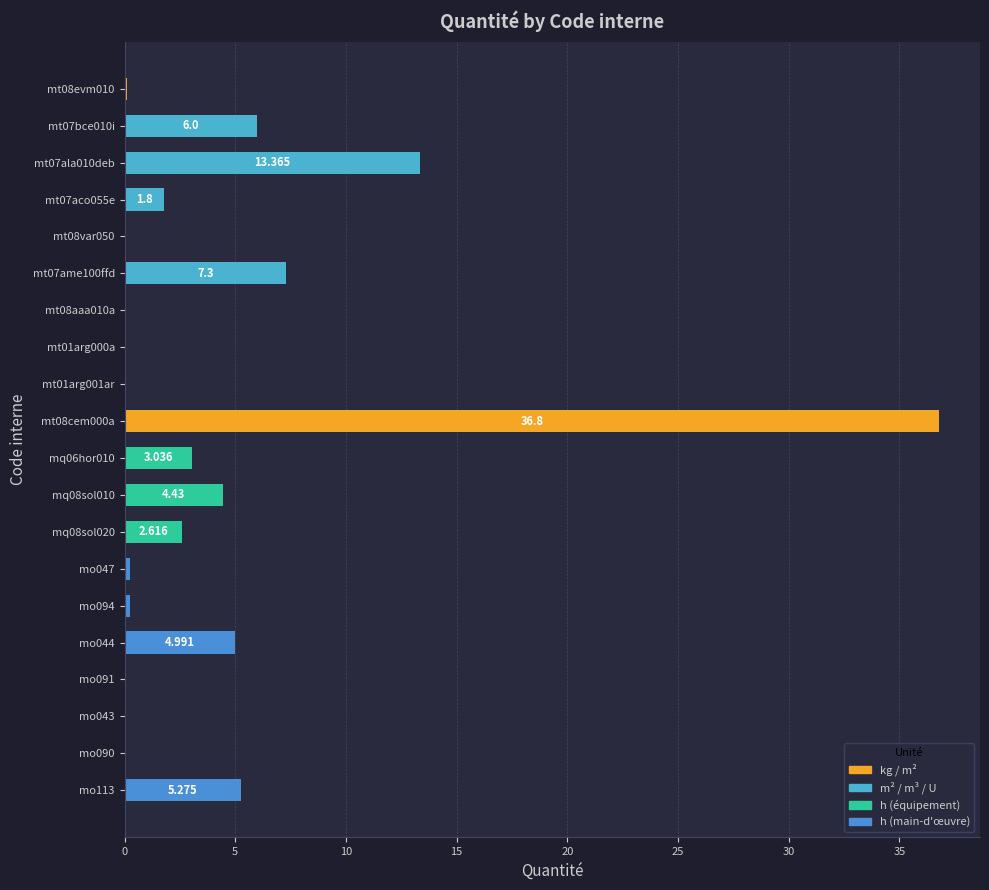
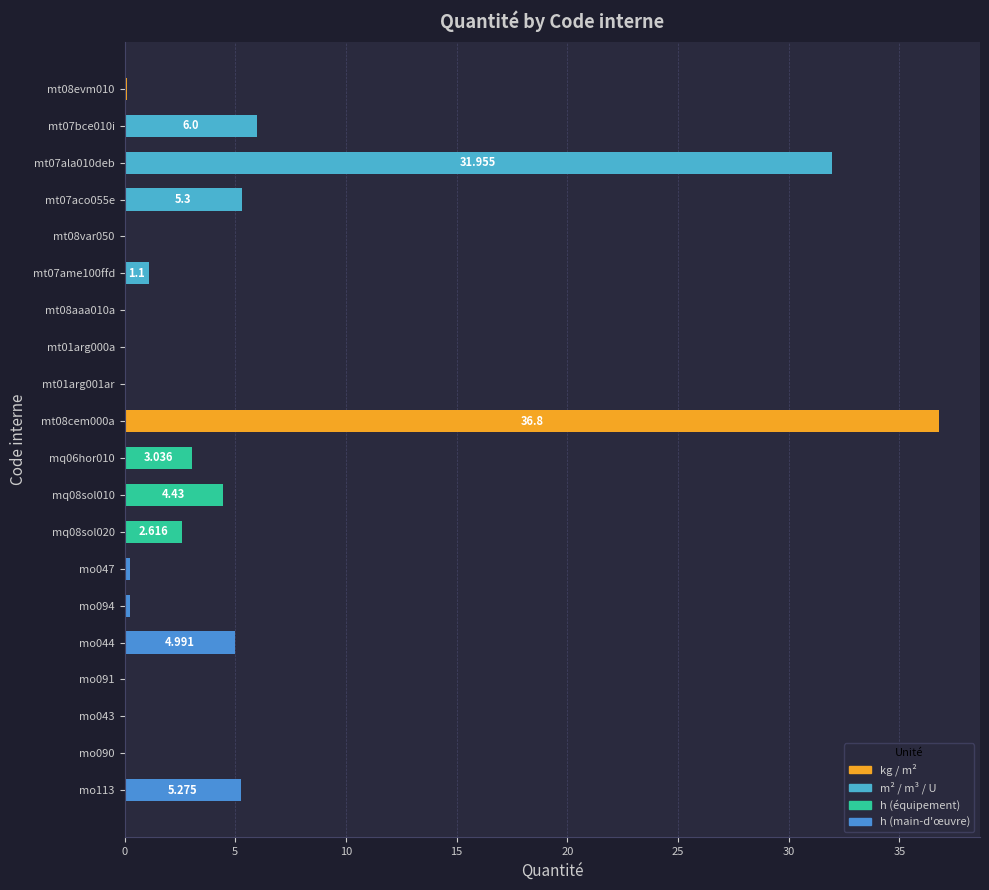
  {
    "mt07bce010i": 6.0,
-   "mt07ala010deb": 13.365,
-   "mt07aco055e": 1.8,
-   "mt07ame100ffd": 7.3,
+   "mt07ala010deb": 31.955,
+   "mt07aco055e": 5.3,
+   "mt07ame100ffd": 1.1,
    "mt08cem000a": 36.8,
    "mq06hor010": 3.036,
    "mq08sol010": 4.43,
    "mq08sol020": 2.616,
    "mo044": 4.991,
    "mo113": 5.275
  }
